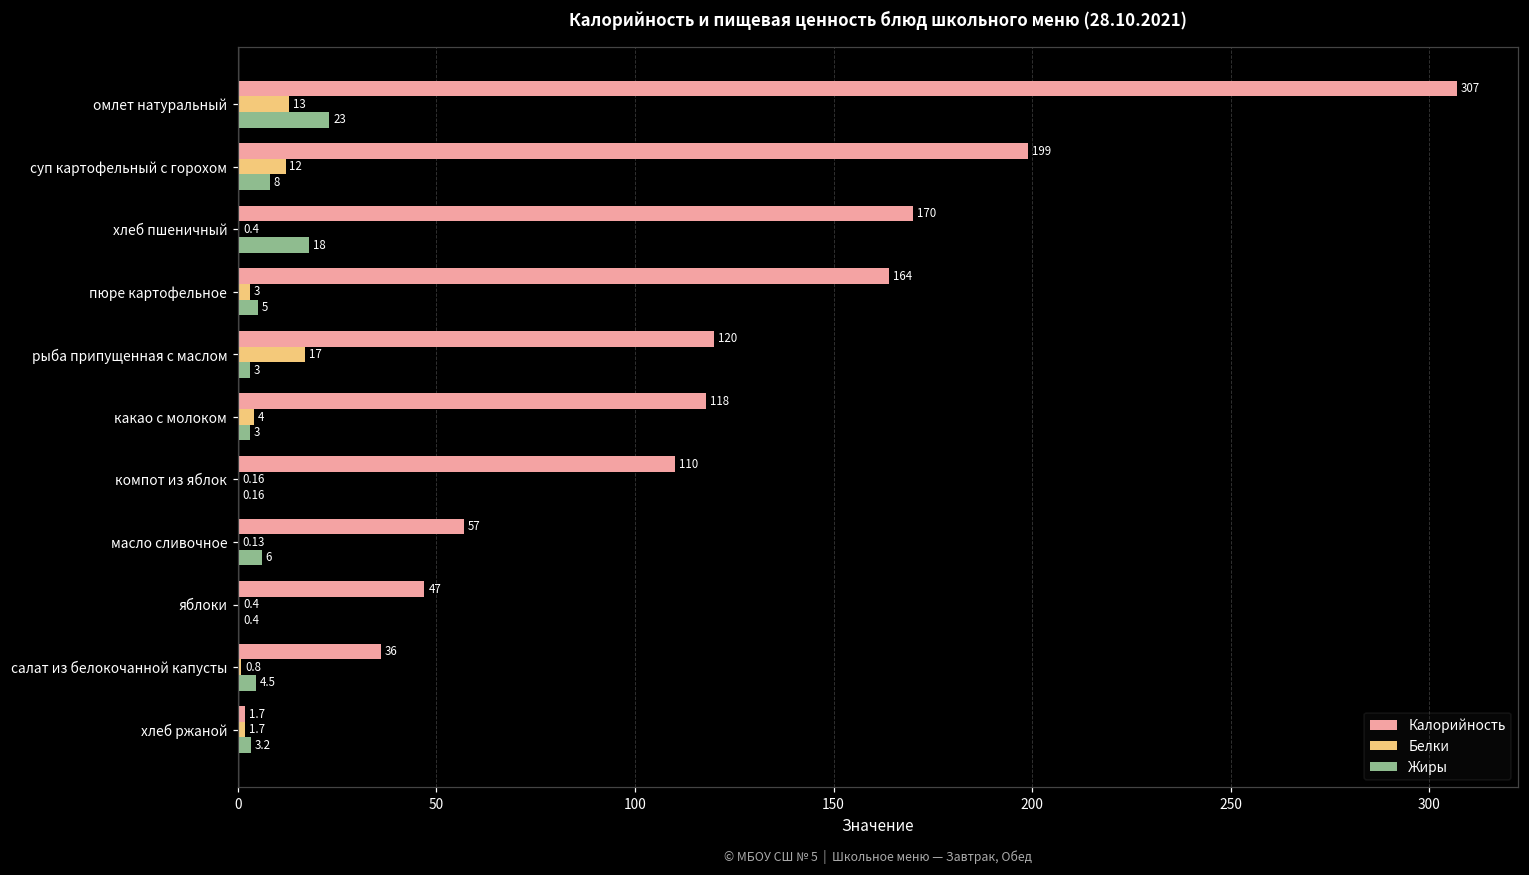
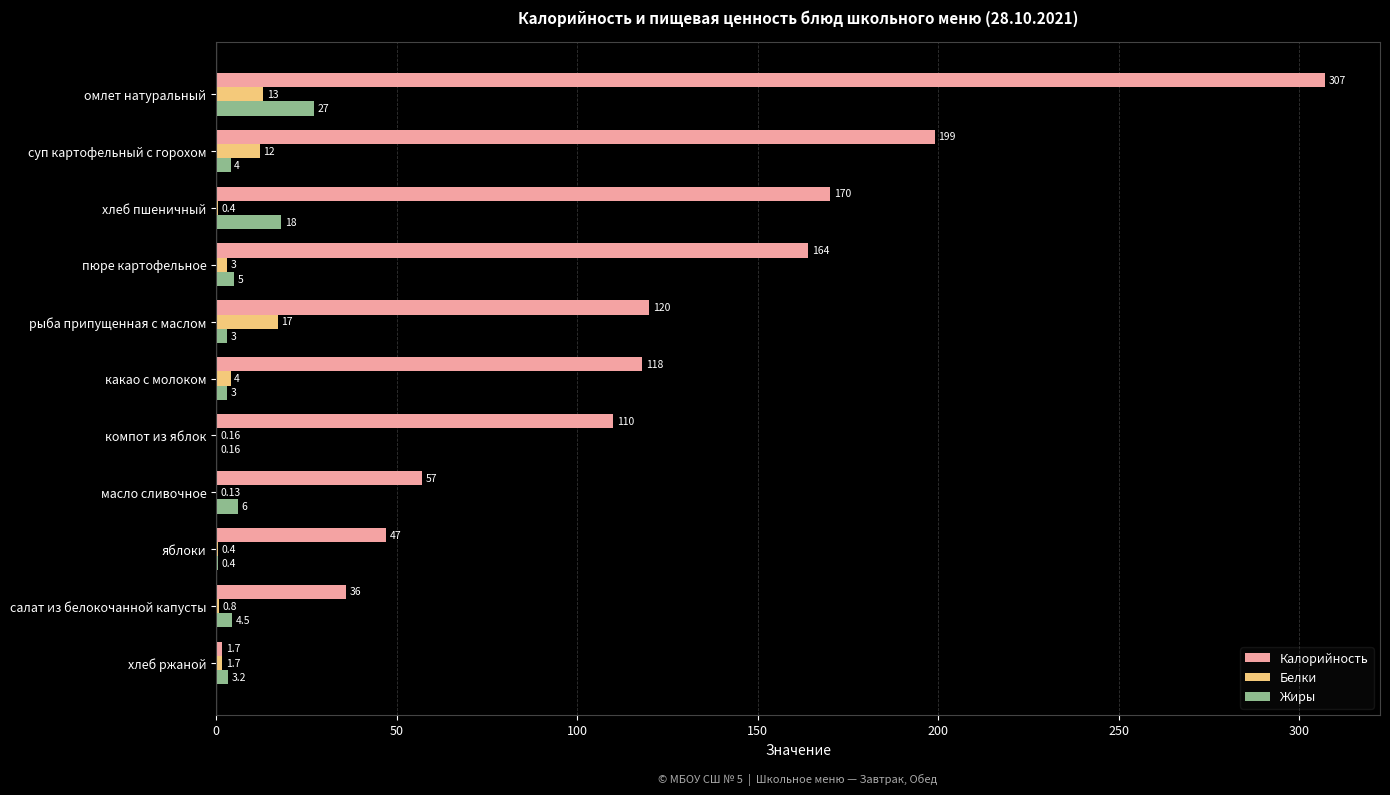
  {
    "Жиры": {
-     "омлет натуральный": 23,
-     "суп картофельный с горохом": 8,
+     "омлет натуральный": 27,
+     "суп картофельный с горохом": 4,
      "хлеб пшеничный": 18,
      "пюре картофельное": 5,
      "рыба припущенная с маслом": 3,
      "какао с молоком": 3,
      "компот из яблок": 0.16,
      "масло сливочное": 6,
      "яблоки": 0.4,
      "салат из белокочанной капусты": 4.5,
      "хлеб ржаной": 3.2
    }
  }
